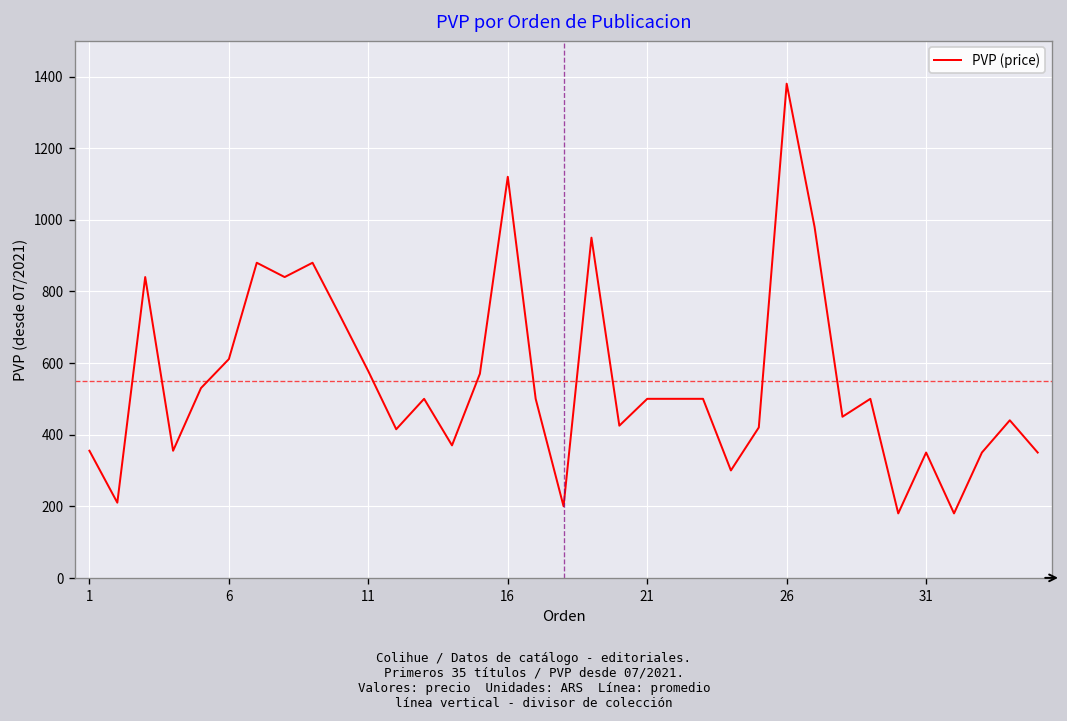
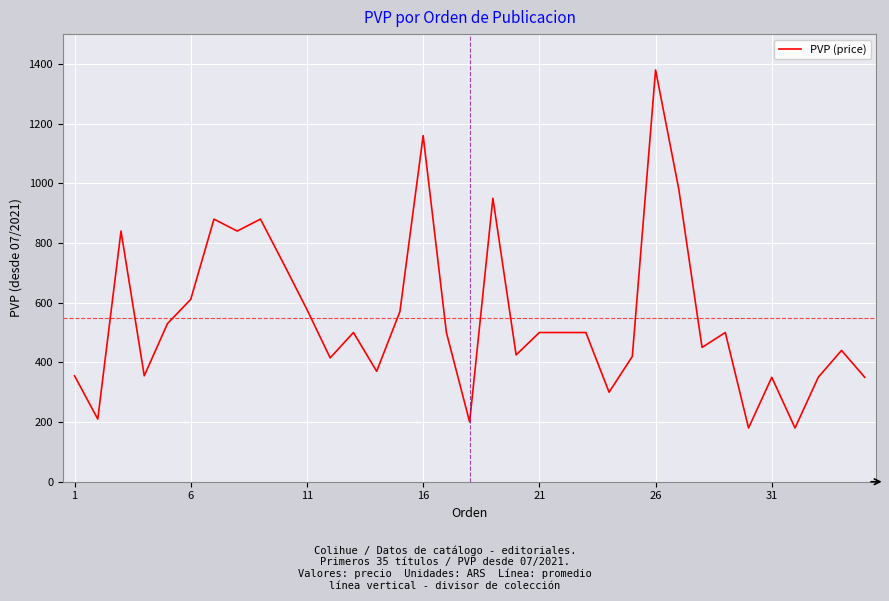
  {
    "1": 360,
    "6": 610,
    "11": 580,
-   "16": 1120,
+   "16": 1160,
    "21": 500,
    "26": 1380,
    "31": 350
  }
